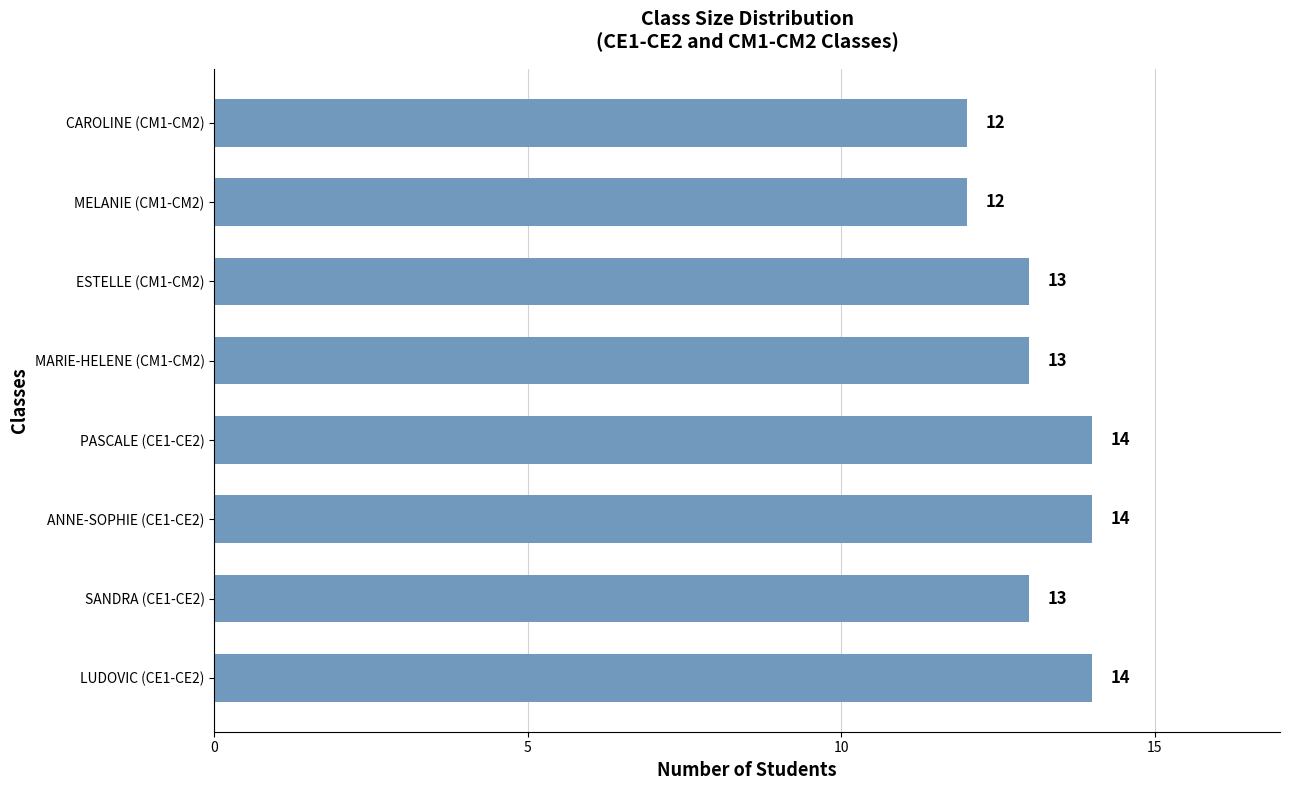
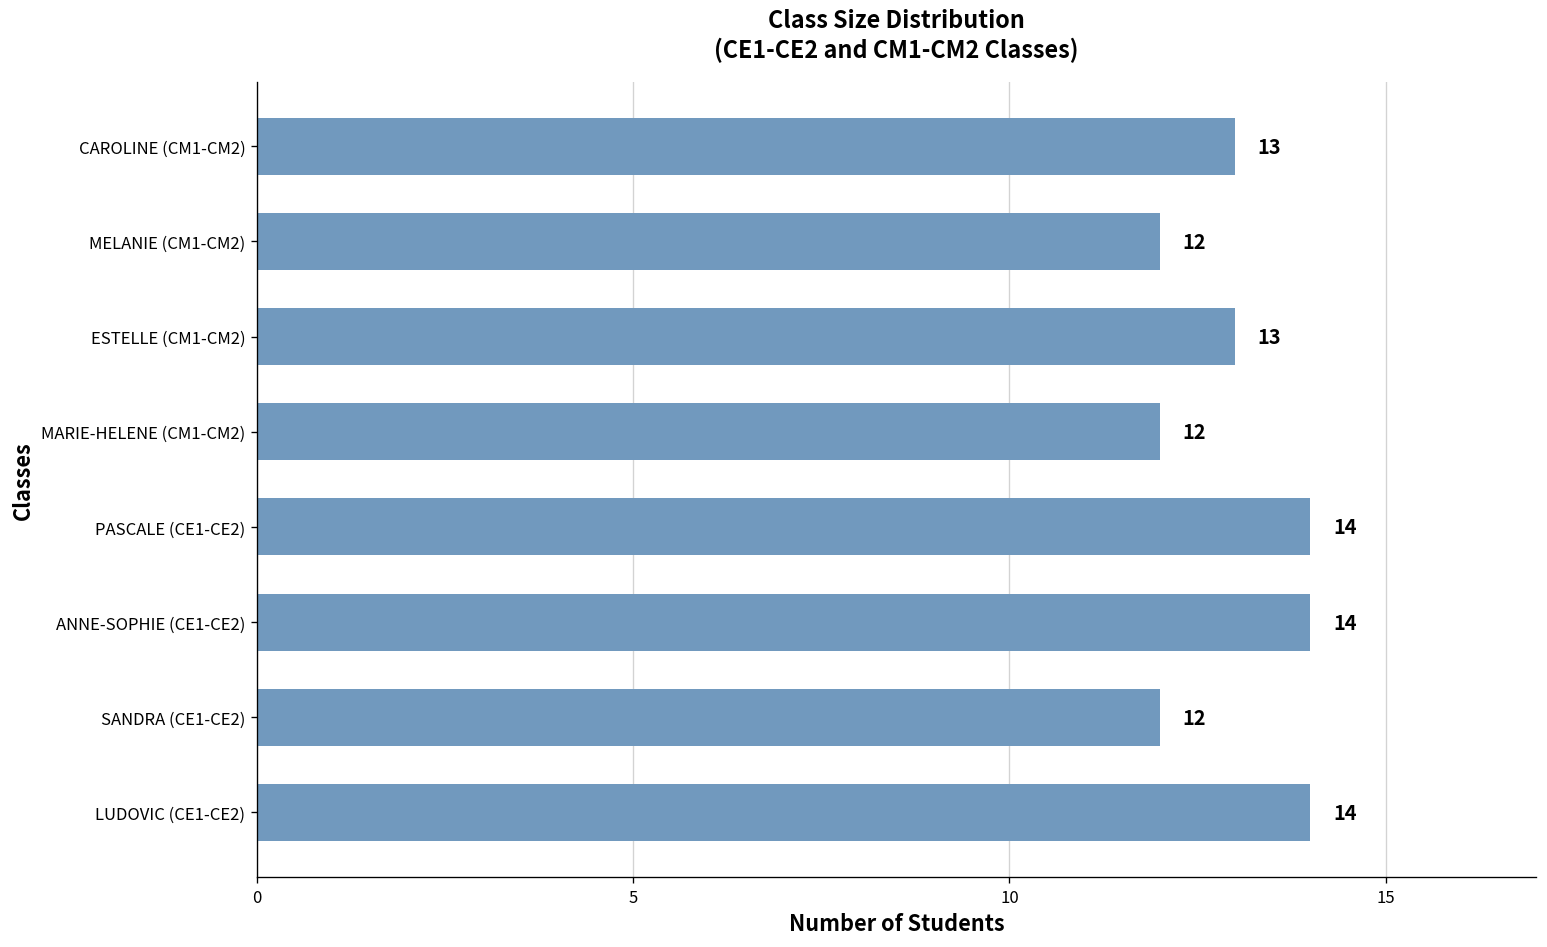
  {
-   "CAROLINE (CM1-CM2)": 12,
+   "CAROLINE (CM1-CM2)": 13,
    "MELANIE (CM1-CM2)": 12,
    "ESTELLE (CM1-CM2)": 13,
-   "MARIE-HELENE (CM1-CM2)": 13,
+   "MARIE-HELENE (CM1-CM2)": 12,
    "PASCALE (CE1-CE2)": 14,
    "ANNE-SOPHIE (CE1-CE2)": 14,
-   "SANDRA (CE1-CE2)": 13,
+   "SANDRA (CE1-CE2)": 12,
    "LUDOVIC (CE1-CE2)": 14
  }
